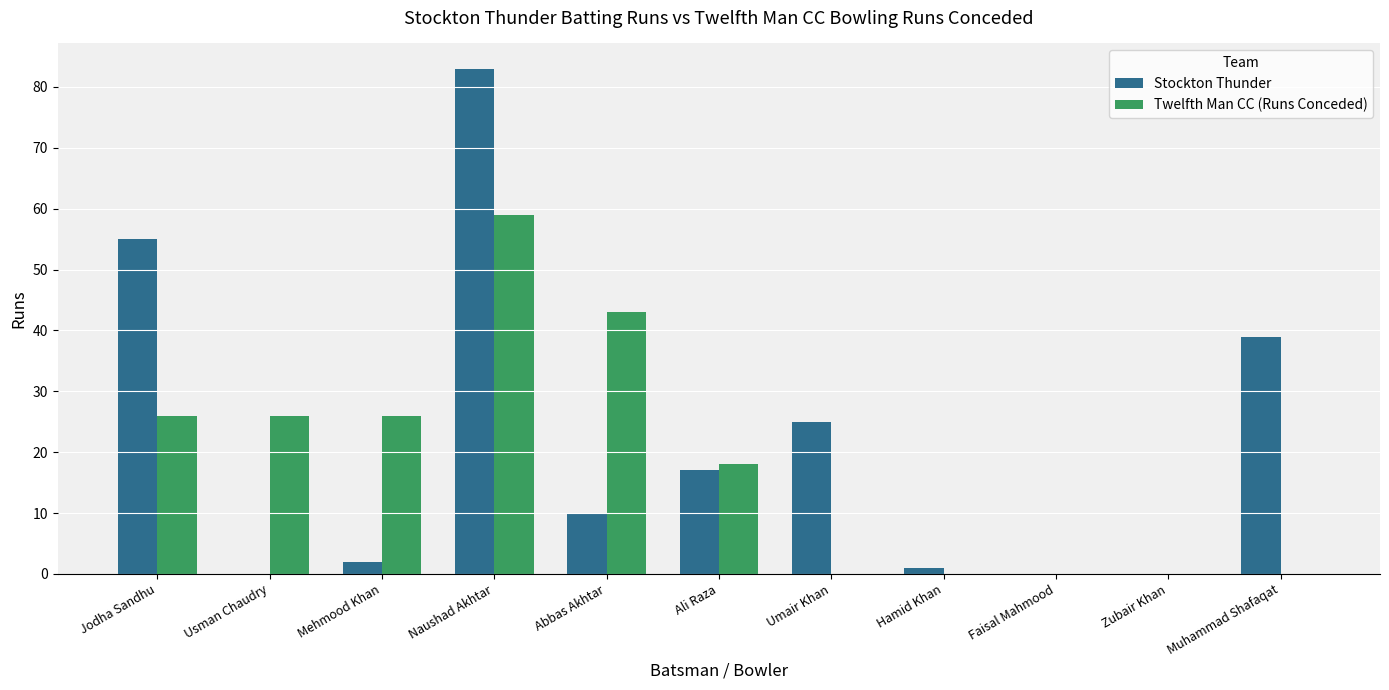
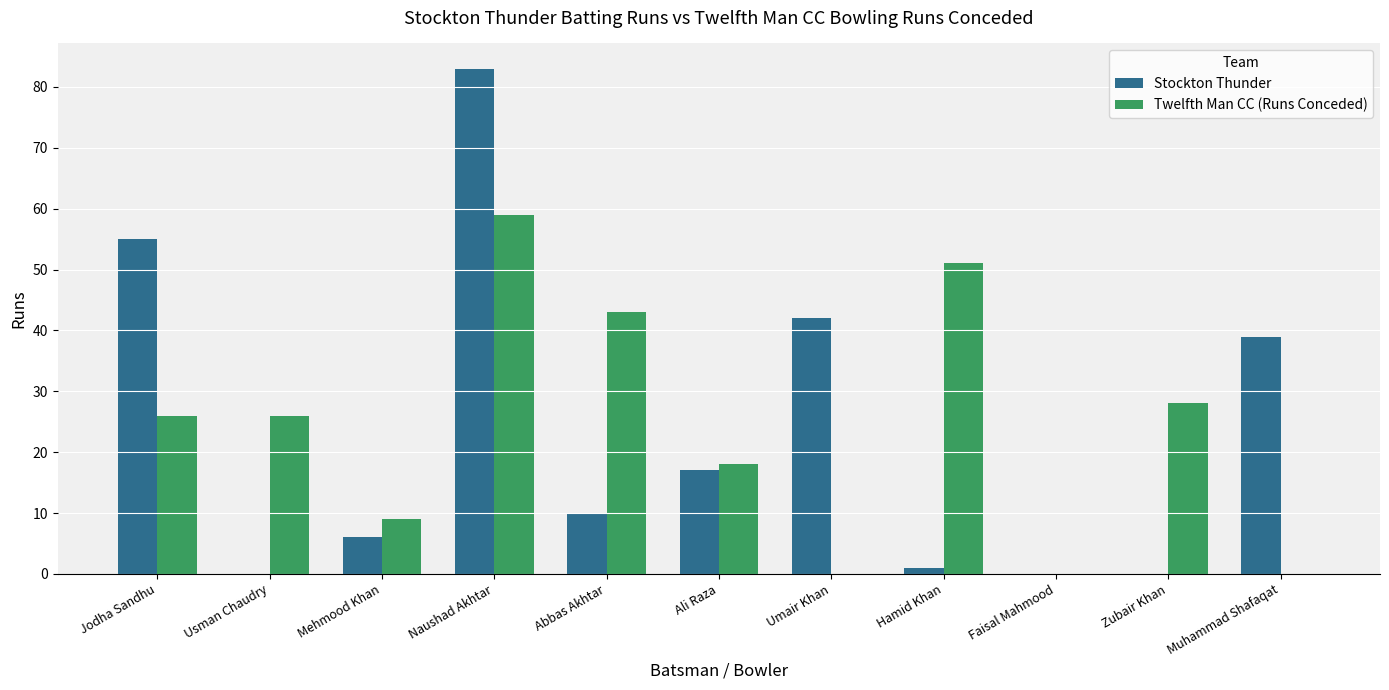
  {
    "Stockton Thunder": {
      "Jodha Sandhu": 55,
      "Usman Chaudry": 0,
-     "Mehmood Khan": 2,
+     "Mehmood Khan": 6,
      "Naushad Akhtar": 83,
      "Abbas Akhtar": 10,
      "Ali Raza": 17,
-     "Umair Khan": 25,
+     "Umair Khan": 42,
      "Hamid Khan": 1,
      "Faisal Mahmood": 0,
      "Zubair Khan": 0,
      "Muhammad Shafaqat": 39
    },
    "Twelfth Man CC (Runs Conceded)": {
      "Jodha Sandhu": 26,
      "Usman Chaudry": 26,
-     "Mehmood Khan": 26,
+     "Mehmood Khan": 9,
      "Naushad Akhtar": 59,
      "Abbas Akhtar": 43,
      "Ali Raza": 18,
      "Umair Khan": 0,
-     "Hamid Khan": 0,
+     "Hamid Khan": 51,
      "Faisal Mahmood": 0,
-     "Zubair Khan": 0,
+     "Zubair Khan": 28,
      "Muhammad Shafaqat": 0
    }
  }
